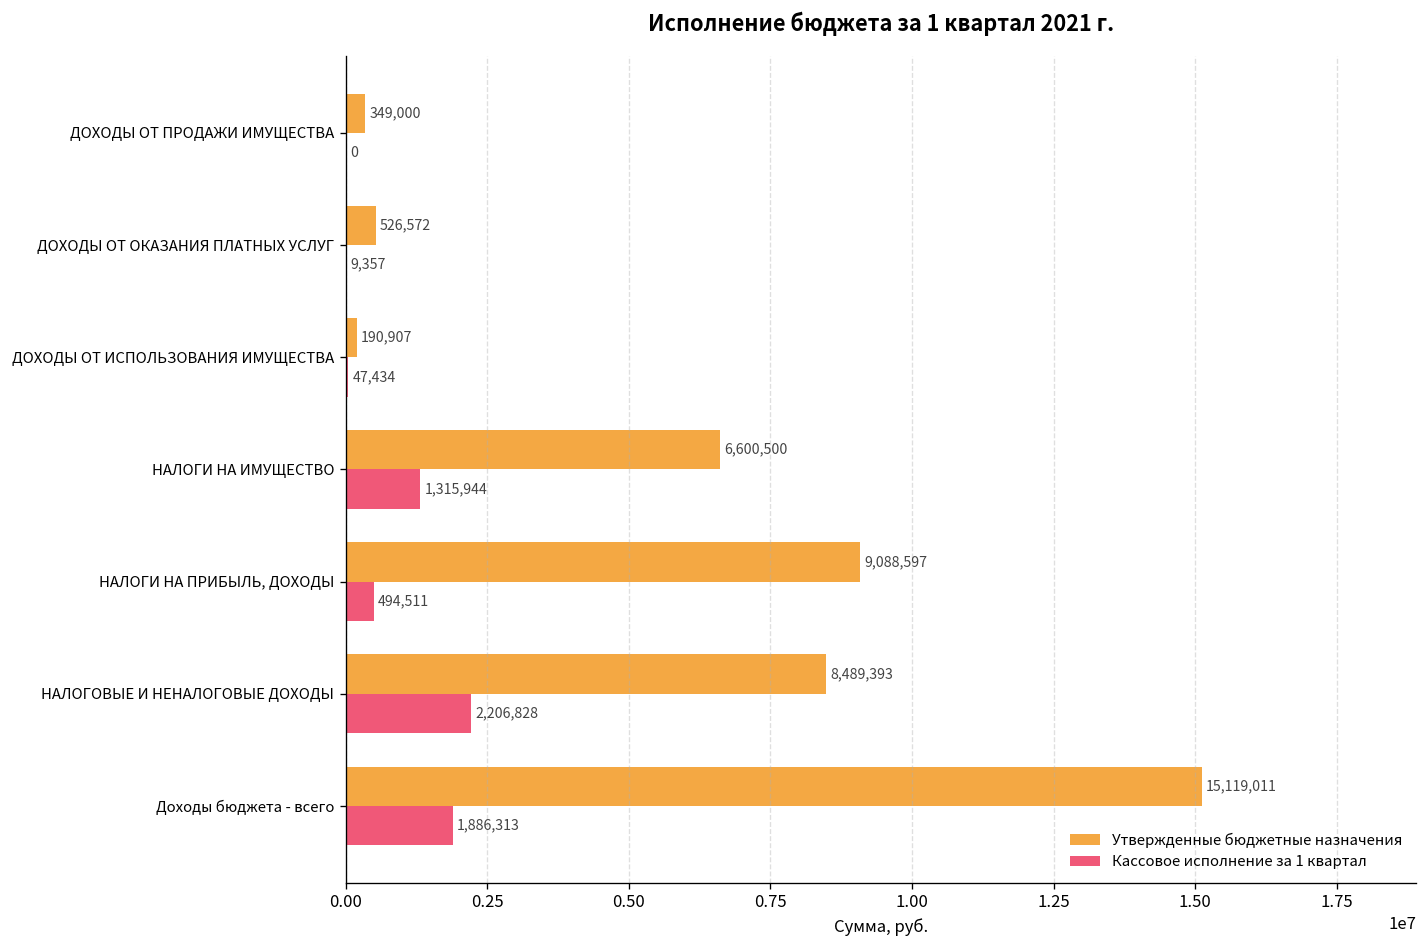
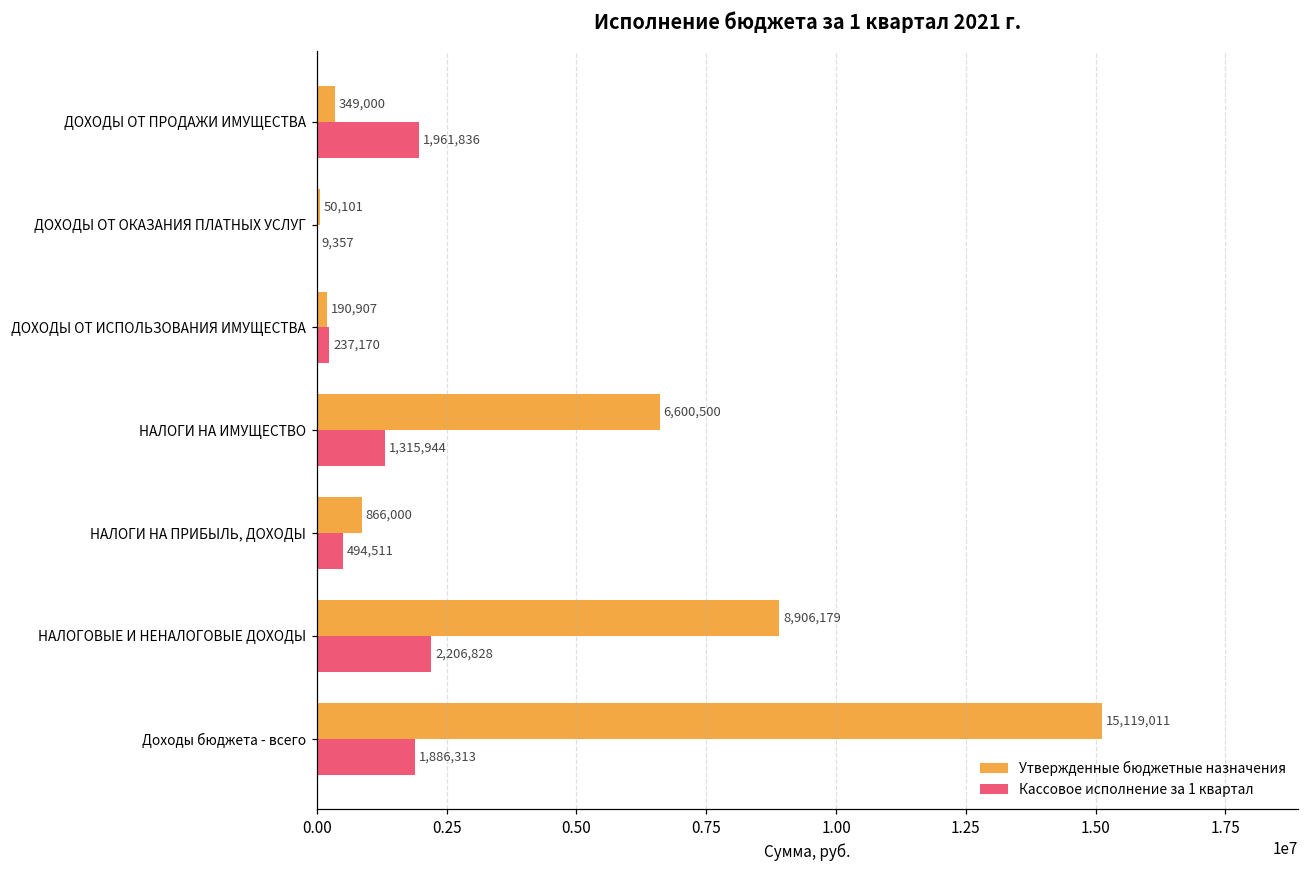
  {
    "Утвержденные бюджетные назначения": {
      "ДОХОДЫ ОТ ПРОДАЖИ ИМУЩЕСТВА": "349,000",
-     "ДОХОДЫ ОТ ОКАЗАНИЯ ПЛАТНЫХ УСЛУГ": "526,572",
+     "ДОХОДЫ ОТ ОКАЗАНИЯ ПЛАТНЫХ УСЛУГ": "50,101",
      "ДОХОДЫ ОТ ИСПОЛЬЗОВАНИЯ ИМУЩЕСТВА": "190,907",
      "НАЛОГИ НА ИМУЩЕСТВО": "6,600,500",
-     "НАЛОГИ НА ПРИБЫЛЬ, ДОХОДЫ": "9,088,597",
-     "НАЛОГОВЫЕ И НЕНАЛОГОВЫЕ ДОХОДЫ": "8,489,393",
+     "НАЛОГИ НА ПРИБЫЛЬ, ДОХОДЫ": "866,000",
+     "НАЛОГОВЫЕ И НЕНАЛОГОВЫЕ ДОХОДЫ": "8,906,179",
      "Доходы бюджета - всего": "15,119,011"
    },
    "Кассовое исполнение за 1 квартал": {
-     "ДОХОДЫ ОТ ПРОДАЖИ ИМУЩЕСТВА": "0",
+     "ДОХОДЫ ОТ ПРОДАЖИ ИМУЩЕСТВА": "1,961,836",
      "ДОХОДЫ ОТ ОКАЗАНИЯ ПЛАТНЫХ УСЛУГ": "9,357",
-     "ДОХОДЫ ОТ ИСПОЛЬЗОВАНИЯ ИМУЩЕСТВА": "47,434",
+     "ДОХОДЫ ОТ ИСПОЛЬЗОВАНИЯ ИМУЩЕСТВА": "237,170",
      "НАЛОГИ НА ИМУЩЕСТВО": "1,315,944",
      "НАЛОГИ НА ПРИБЫЛЬ, ДОХОДЫ": "494,511",
      "НАЛОГОВЫЕ И НЕНАЛОГОВЫЕ ДОХОДЫ": "2,206,828",
      "Доходы бюджета - всего": "1,886,313"
    }
  }
